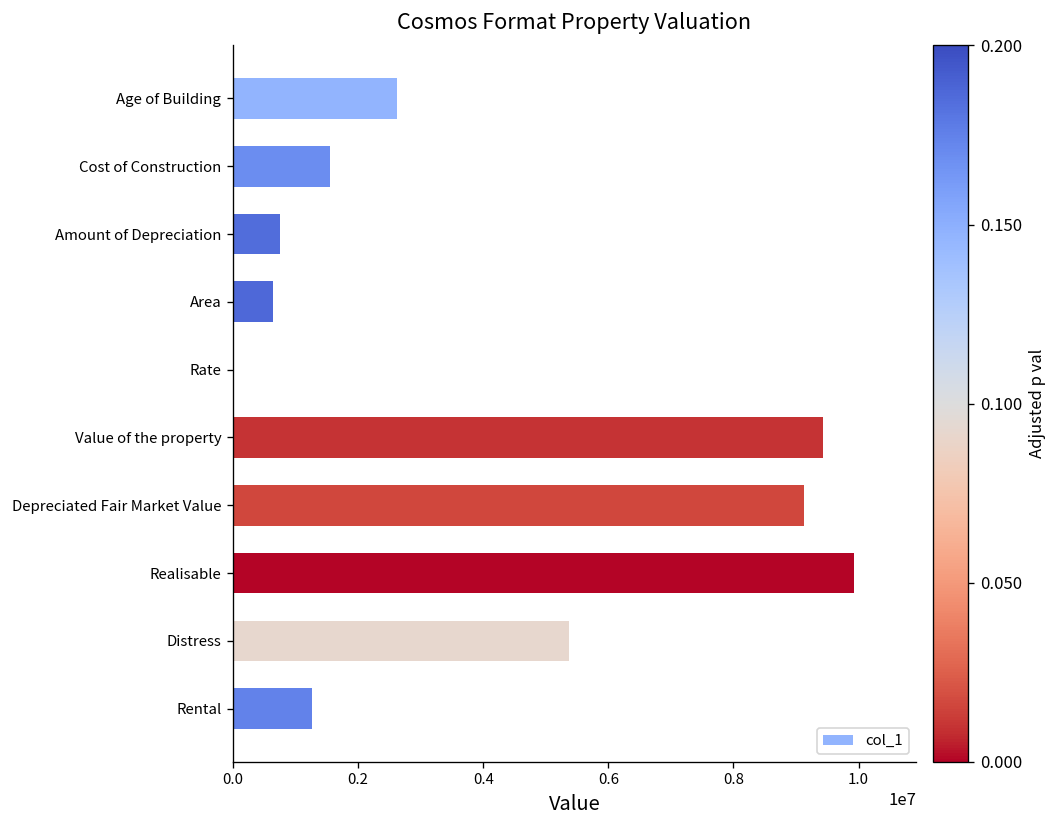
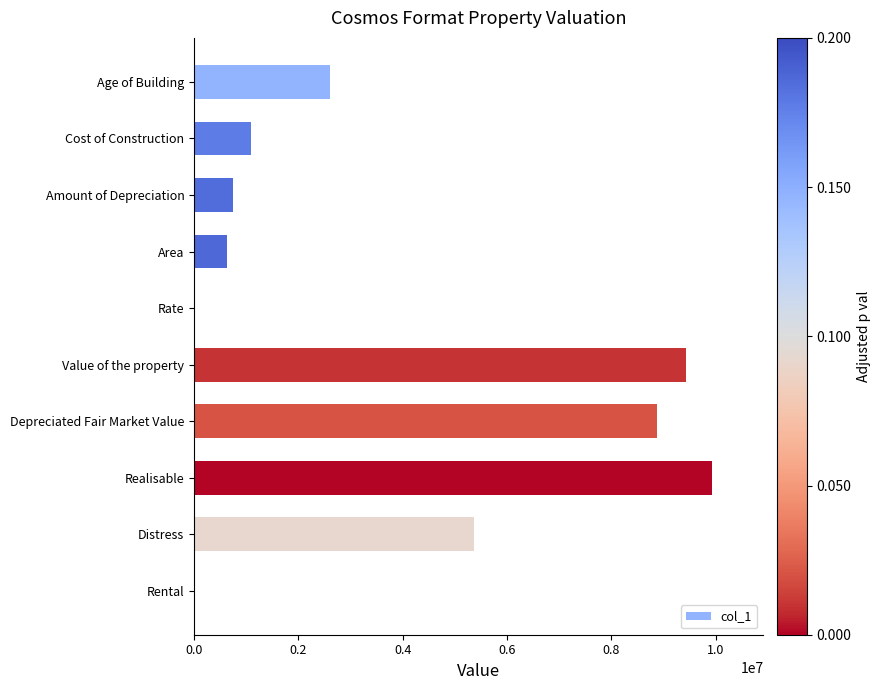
  {
    "Age of Building": 2600000,
-   "Cost of Construction": 1500000,
+   "Cost of Construction": 1100000,
    "Amount of Depreciation": 700000,
    "Area": 600000,
    "Value of the property": 9400000,
-   "Depreciated Fair Market Value": 9100000,
+   "Depreciated Fair Market Value": 8900000,
    "Realisable": 9900000,
    "Distress": 5400000,
-   "Rental": 1300000
+   "Rental": 0
  }
